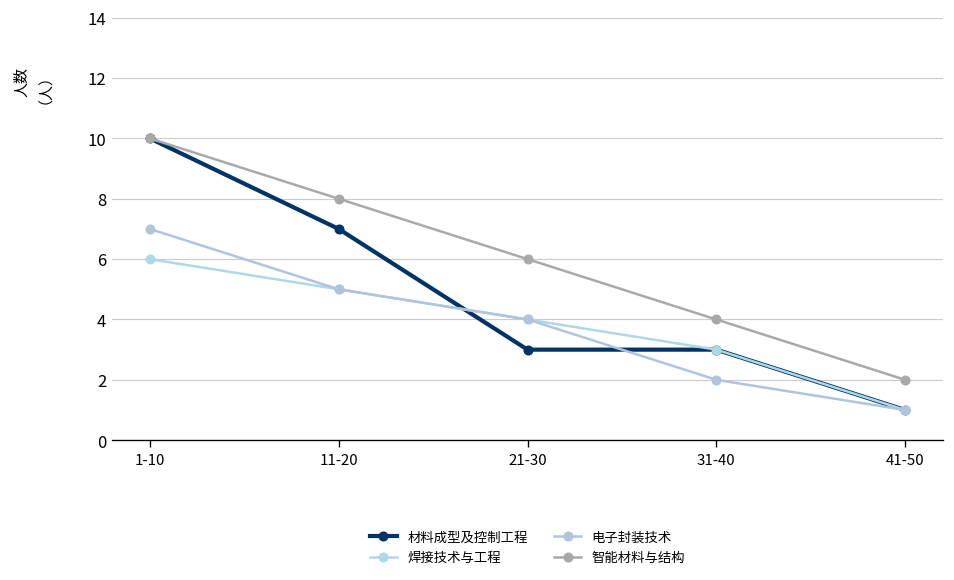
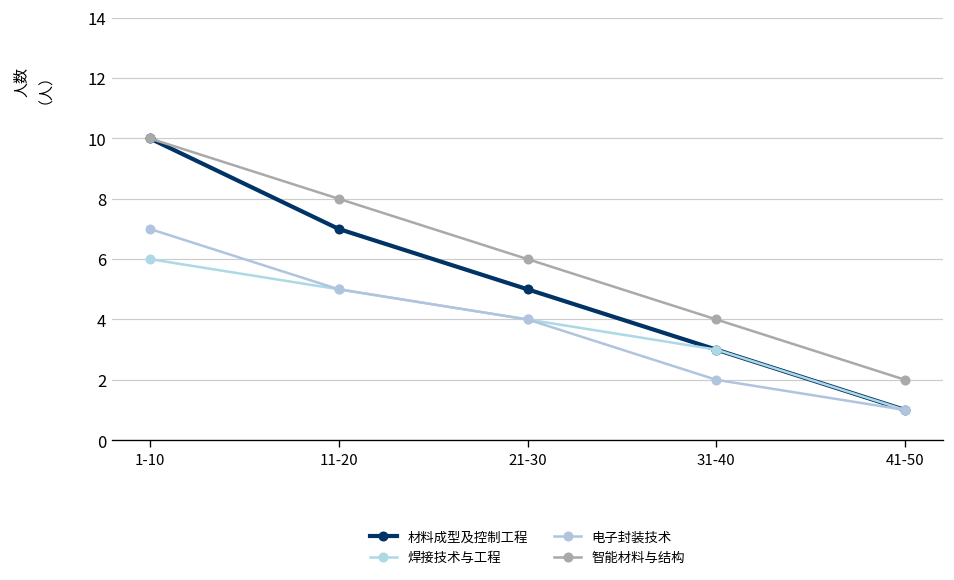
  {
    "材料成型及控制工程": {
      "11-20": 7,
-     "21-30": 3
+     "21-30": 5
    }
  }
